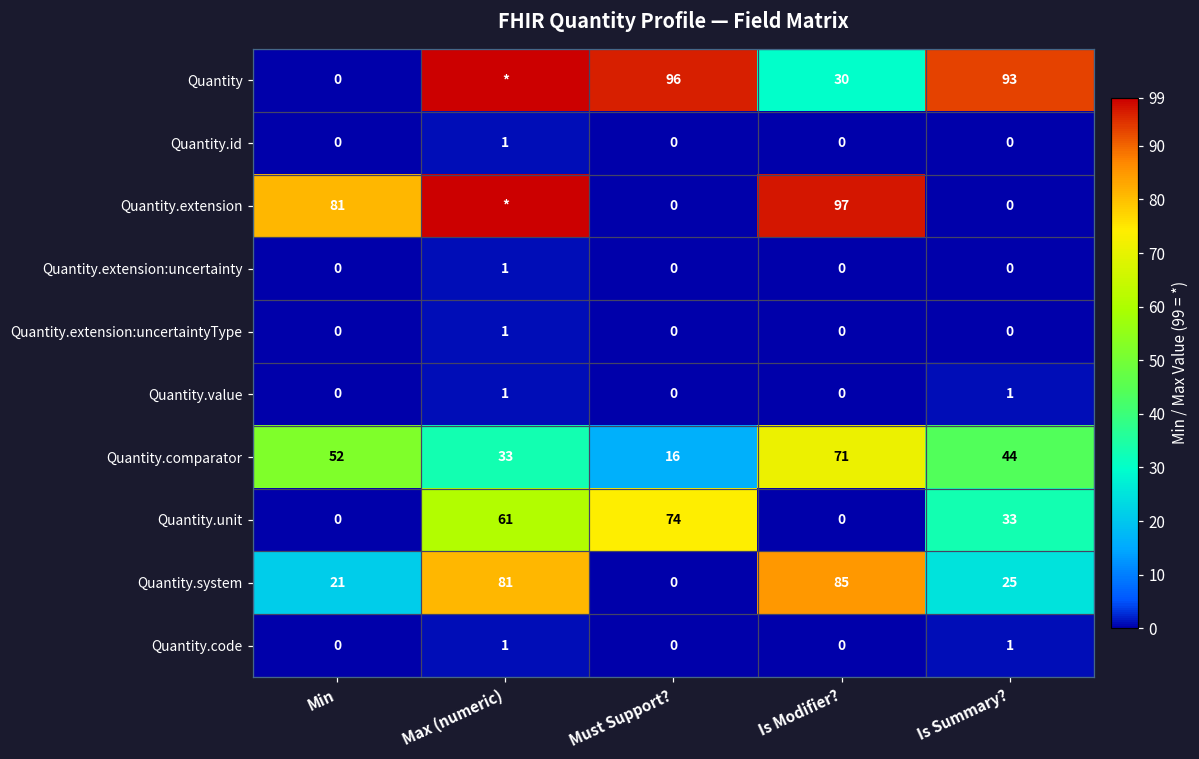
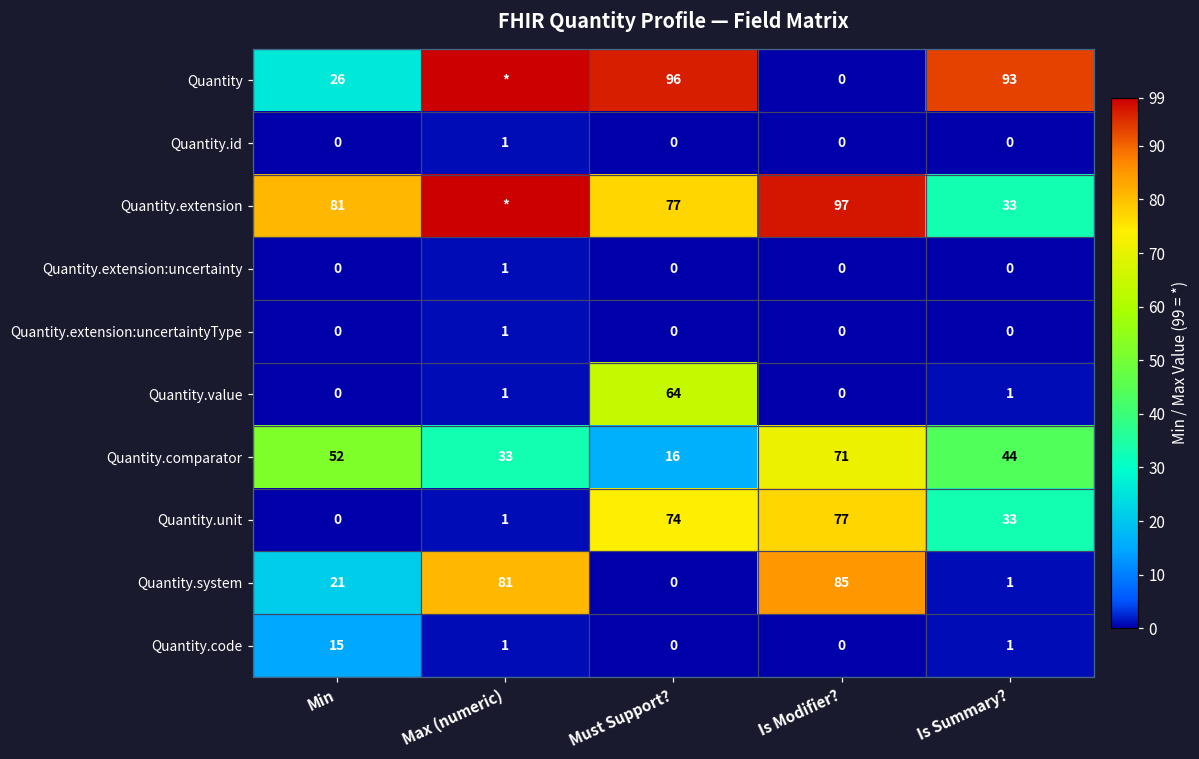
  {
    "Quantity": {
-     "Min": 0,
+     "Min": 26,
      "Must Support?": 96,
-     "Is Modifier?": 30,
+     "Is Modifier?": 0,
      "Is Summary?": 93
    },
    "Quantity.id": {
      "Min": 0,
      "Max (numeric)": 1,
      "Must Support?": 0,
      "Is Modifier?": 0,
      "Is Summary?": 0
    },
    "Quantity.extension": {
      "Min": 81,
-     "Must Support?": 0,
+     "Must Support?": 77,
      "Is Modifier?": 97,
-     "Is Summary?": 0
+     "Is Summary?": 33
    },
    "Quantity.extension:uncertainty": {
      "Min": 0,
      "Max (numeric)": 1,
      "Must Support?": 0,
      "Is Modifier?": 0,
      "Is Summary?": 0
    },
    "Quantity.extension:uncertaintyType": {
      "Min": 0,
      "Max (numeric)": 1,
      "Must Support?": 0,
      "Is Modifier?": 0,
      "Is Summary?": 0
    },
    "Quantity.value": {
      "Min": 0,
      "Max (numeric)": 1,
-     "Must Support?": 0,
+     "Must Support?": 64,
      "Is Modifier?": 0,
      "Is Summary?": 1
    },
    "Quantity.comparator": {
      "Min": 52,
      "Max (numeric)": 33,
      "Must Support?": 16,
      "Is Modifier?": 71,
      "Is Summary?": 44
    },
    "Quantity.unit": {
      "Min": 0,
-     "Max (numeric)": 61,
+     "Max (numeric)": 1,
      "Must Support?": 74,
-     "Is Modifier?": 0,
+     "Is Modifier?": 77,
      "Is Summary?": 33
    },
    "Quantity.system": {
      "Min": 21,
      "Max (numeric)": 81,
      "Must Support?": 0,
      "Is Modifier?": 85,
-     "Is Summary?": 25
+     "Is Summary?": 1
    },
    "Quantity.code": {
-     "Min": 0,
+     "Min": 15,
      "Max (numeric)": 1,
      "Must Support?": 0,
      "Is Modifier?": 0,
      "Is Summary?": 1
    }
  }
